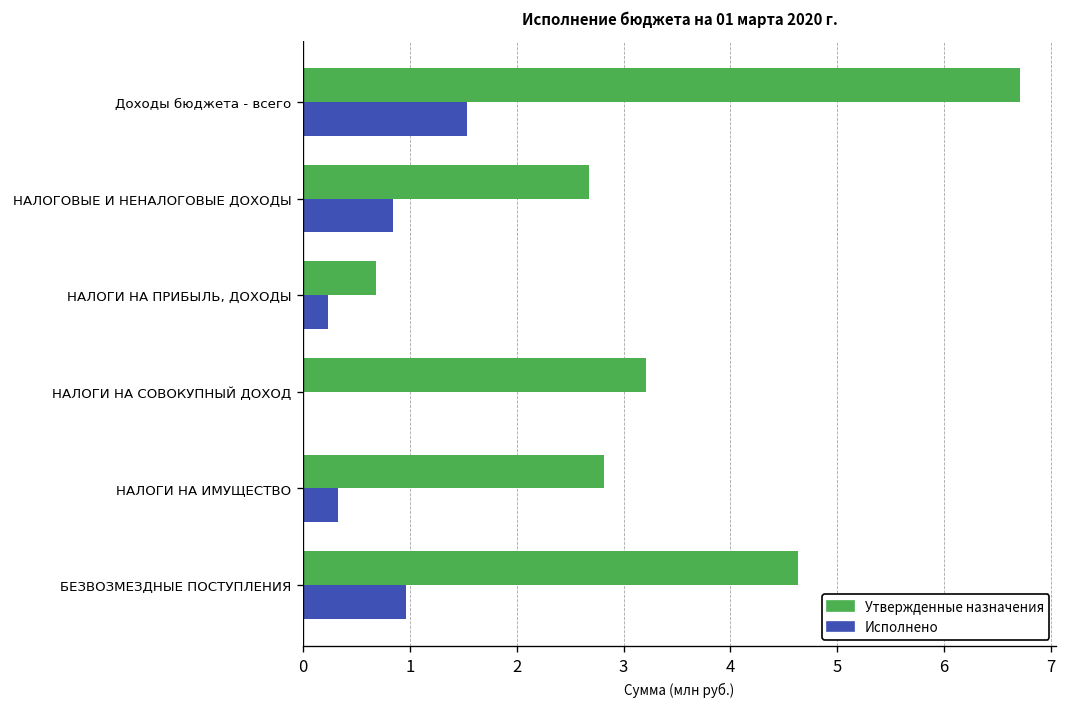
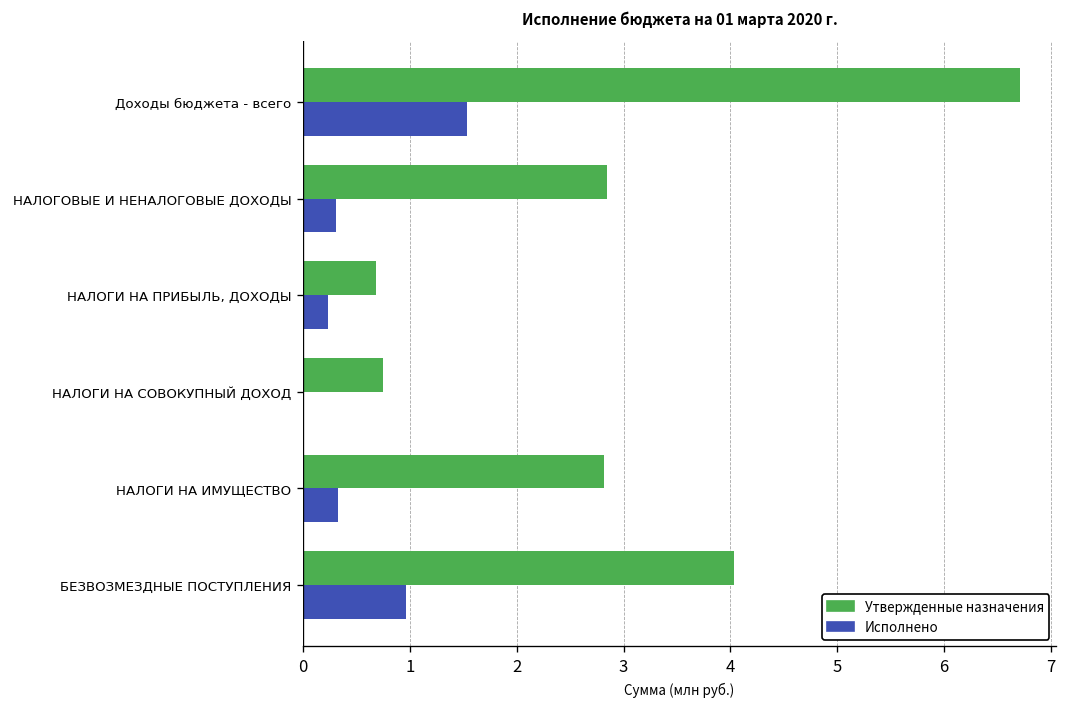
  {
    "Утвержденные назначения": {
      "Доходы бюджета - всего": 6.7,
-     "НАЛОГОВЫЕ И НЕНАЛОГОВЫЕ ДОХОДЫ": 2.7,
+     "НАЛОГОВЫЕ И НЕНАЛОГОВЫЕ ДОХОДЫ": 2.8,
      "НАЛОГИ НА ПРИБЫЛЬ, ДОХОДЫ": 0.7,
-     "НАЛОГИ НА СОВОКУПНЫЙ ДОХОД": 3.2,
+     "НАЛОГИ НА СОВОКУПНЫЙ ДОХОД": 0.8,
      "НАЛОГИ НА ИМУЩЕСТВО": 2.8,
-     "БЕЗВОЗМЕЗДНЫЕ ПОСТУПЛЕНИЯ": 4.6
+     "БЕЗВОЗМЕЗДНЫЕ ПОСТУПЛЕНИЯ": 4.0
    },
    "Исполнено": {
      "Доходы бюджета - всего": 1.5,
-     "НАЛОГОВЫЕ И НЕНАЛОГОВЫЕ ДОХОДЫ": 0.8,
+     "НАЛОГОВЫЕ И НЕНАЛОГОВЫЕ ДОХОДЫ": 0.3,
      "НАЛОГИ НА ПРИБЫЛЬ, ДОХОДЫ": 0.2,
      "НАЛОГИ НА СОВОКУПНЫЙ ДОХОД": 0.0,
      "НАЛОГИ НА ИМУЩЕСТВО": 0.3,
      "БЕЗВОЗМЕЗДНЫЕ ПОСТУПЛЕНИЯ": 1.0
    }
  }
